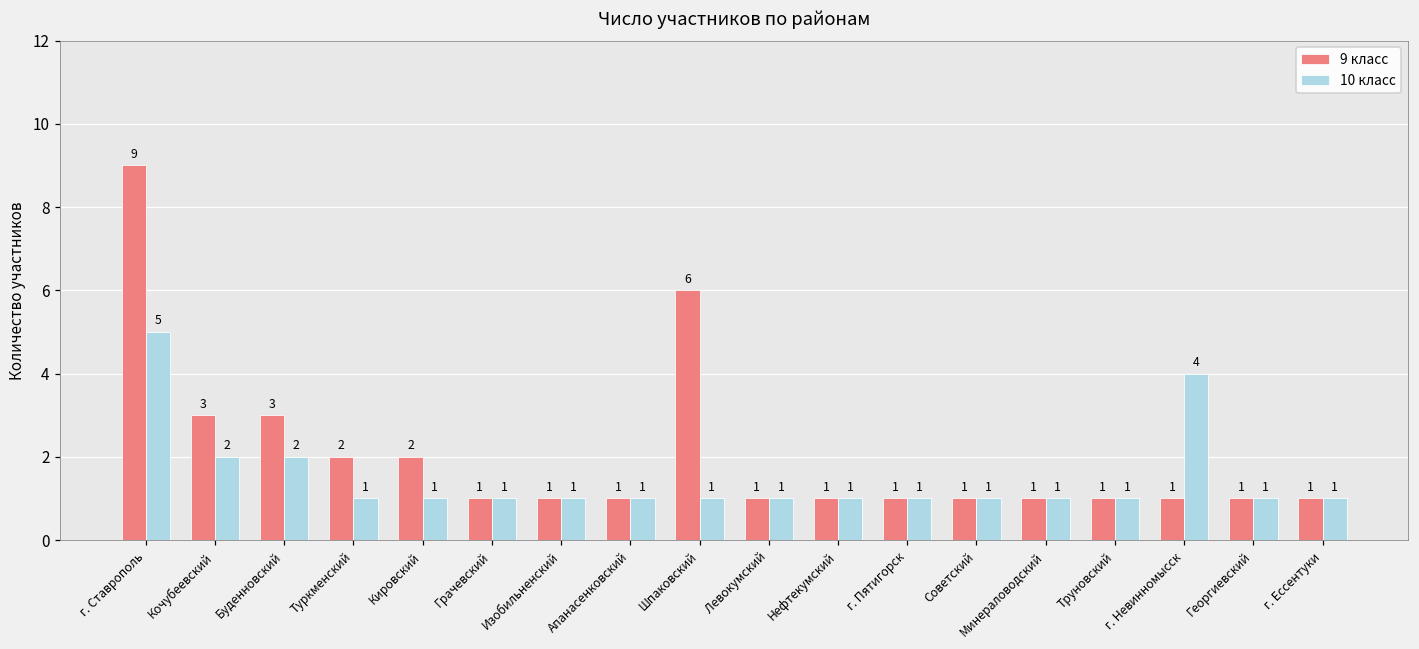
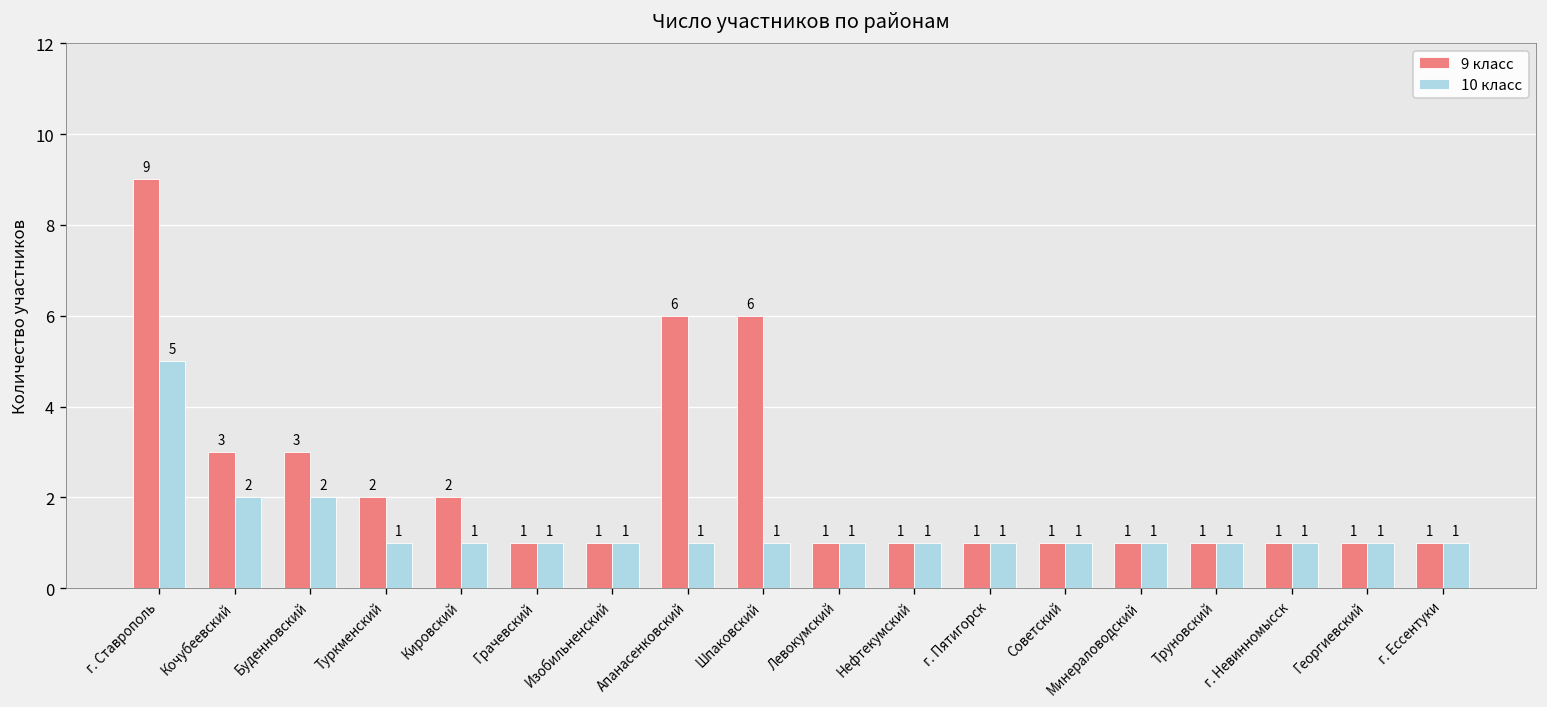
  {
    "9 класс": {
      "г. Ставрополь": 9,
      "Кочубеевский": 3,
      "Буденновский": 3,
      "Туркменский": 2,
      "Кировский": 2,
      "Грачевский": 1,
      "Изобильненский": 1,
-     "Апанасенковский": 1,
+     "Апанасенковский": 6,
      "Шпаковский": 6,
      "Левокумский": 1,
      "Нефтекумский": 1,
      "г. Пятигорск": 1,
      "Советский": 1,
      "Минераловодский": 1,
      "Труновский": 1,
      "г. Невинномысск": 1,
      "Георгиевский": 1,
      "г. Ессентуки": 1
    },
    "10 класс": {
      "г. Ставрополь": 5,
      "Кочубеевский": 2,
      "Буденновский": 2,
      "Туркменский": 1,
      "Кировский": 1,
      "Грачевский": 1,
      "Изобильненский": 1,
      "Апанасенковский": 1,
      "Шпаковский": 1,
      "Левокумский": 1,
      "Нефтекумский": 1,
      "г. Пятигорск": 1,
      "Советский": 1,
      "Минераловодский": 1,
      "Труновский": 1,
-     "г. Невинномысск": 4,
+     "г. Невинномысск": 1,
      "Георгиевский": 1,
      "г. Ессентуки": 1
    }
  }
